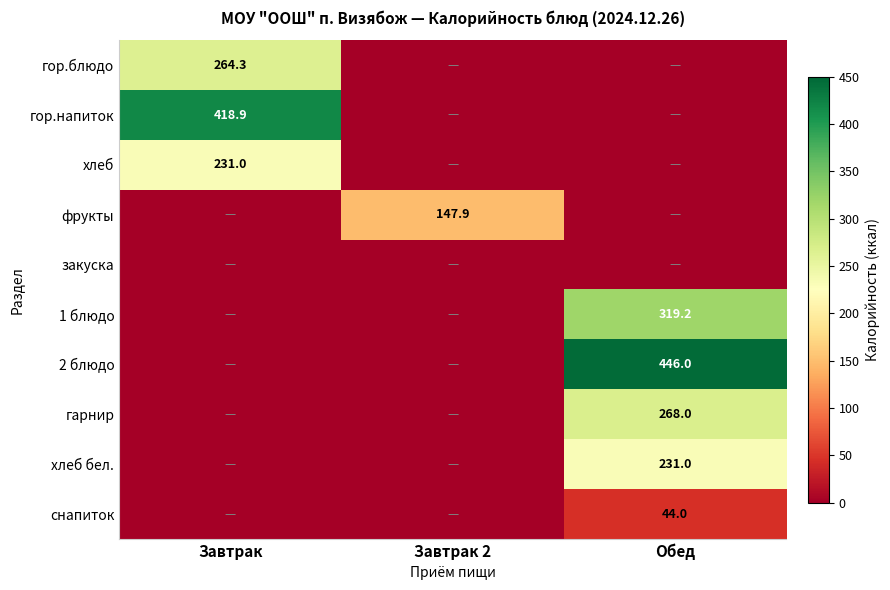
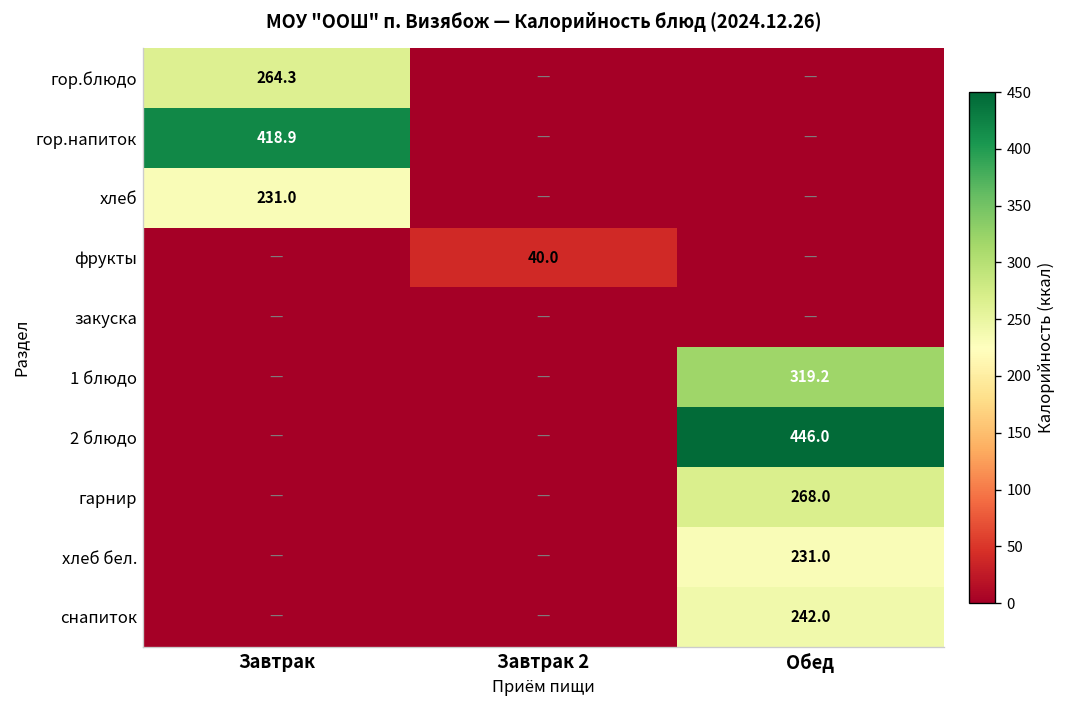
  {
    "гор.блюдо": {
      "Завтрак": 264.3
    },
    "гор.напиток": {
      "Завтрак": 418.9
    },
    "хлеб": {
      "Завтрак": 231.0
    },
    "фрукты": {
-     "Завтрак 2": 147.9
+     "Завтрак 2": 40.0
    },
    "1 блюдо": {
      "Обед": 319.2
    },
    "2 блюдо": {
      "Обед": 446.0
    },
    "гарнир": {
      "Обед": 268.0
    },
    "хлеб бел.": {
      "Обед": 231.0
    },
    "снапиток": {
-     "Обед": 44.0
+     "Обед": 242.0
    }
  }
